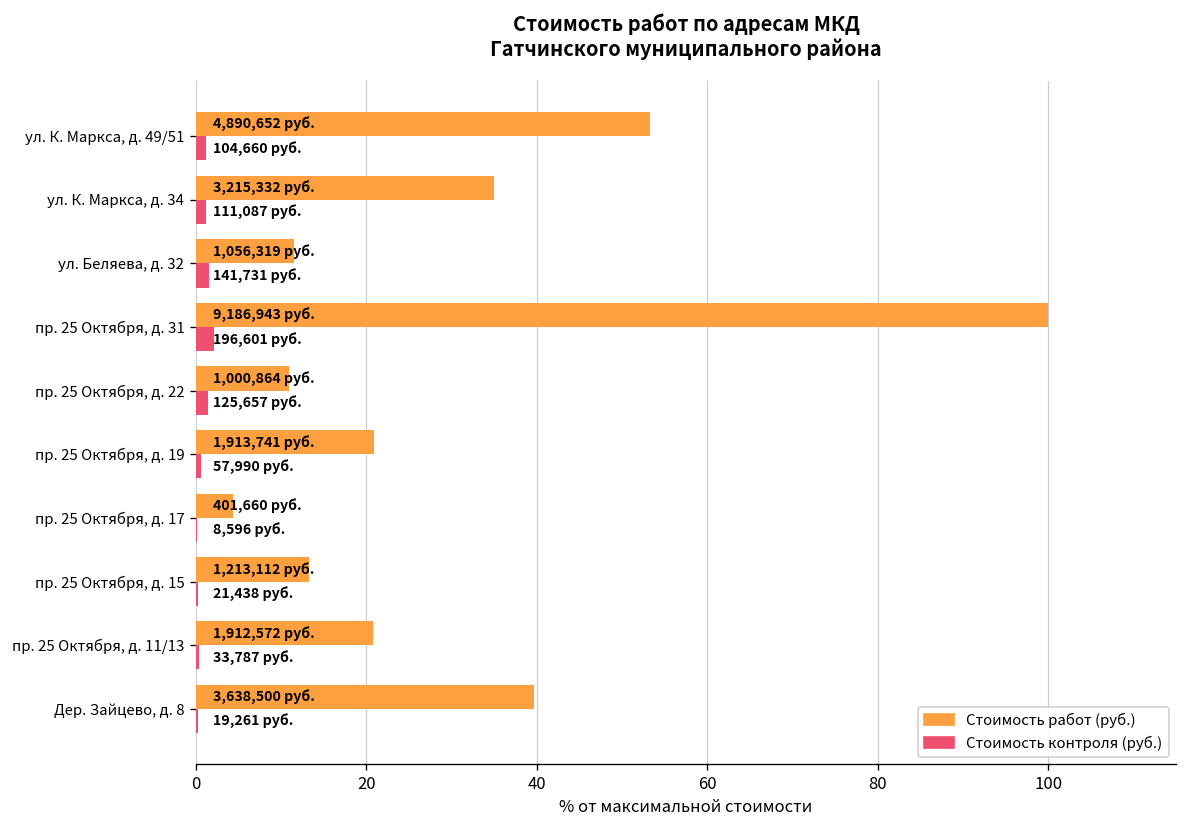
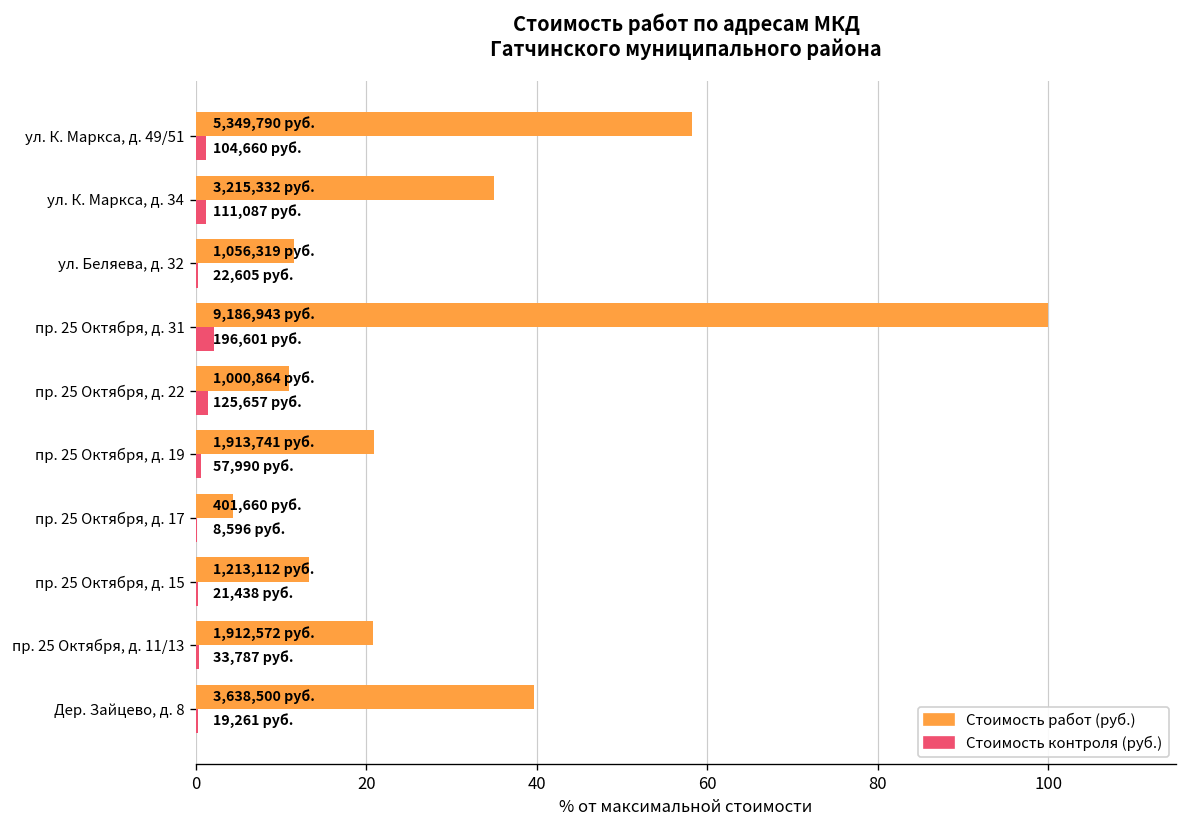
  {
    "Стоимость работ (руб.)": {
-     "ул. К. Маркса, д. 49/51": "4,890,652"
+     "ул. К. Маркса, д. 49/51": "5,349,790"
    },
    "Стоимость контроля (руб.)": {
-     "ул. Беляева, д. 32": "141,731"
+     "ул. Беляева, д. 32": "22,605"
    }
  }
